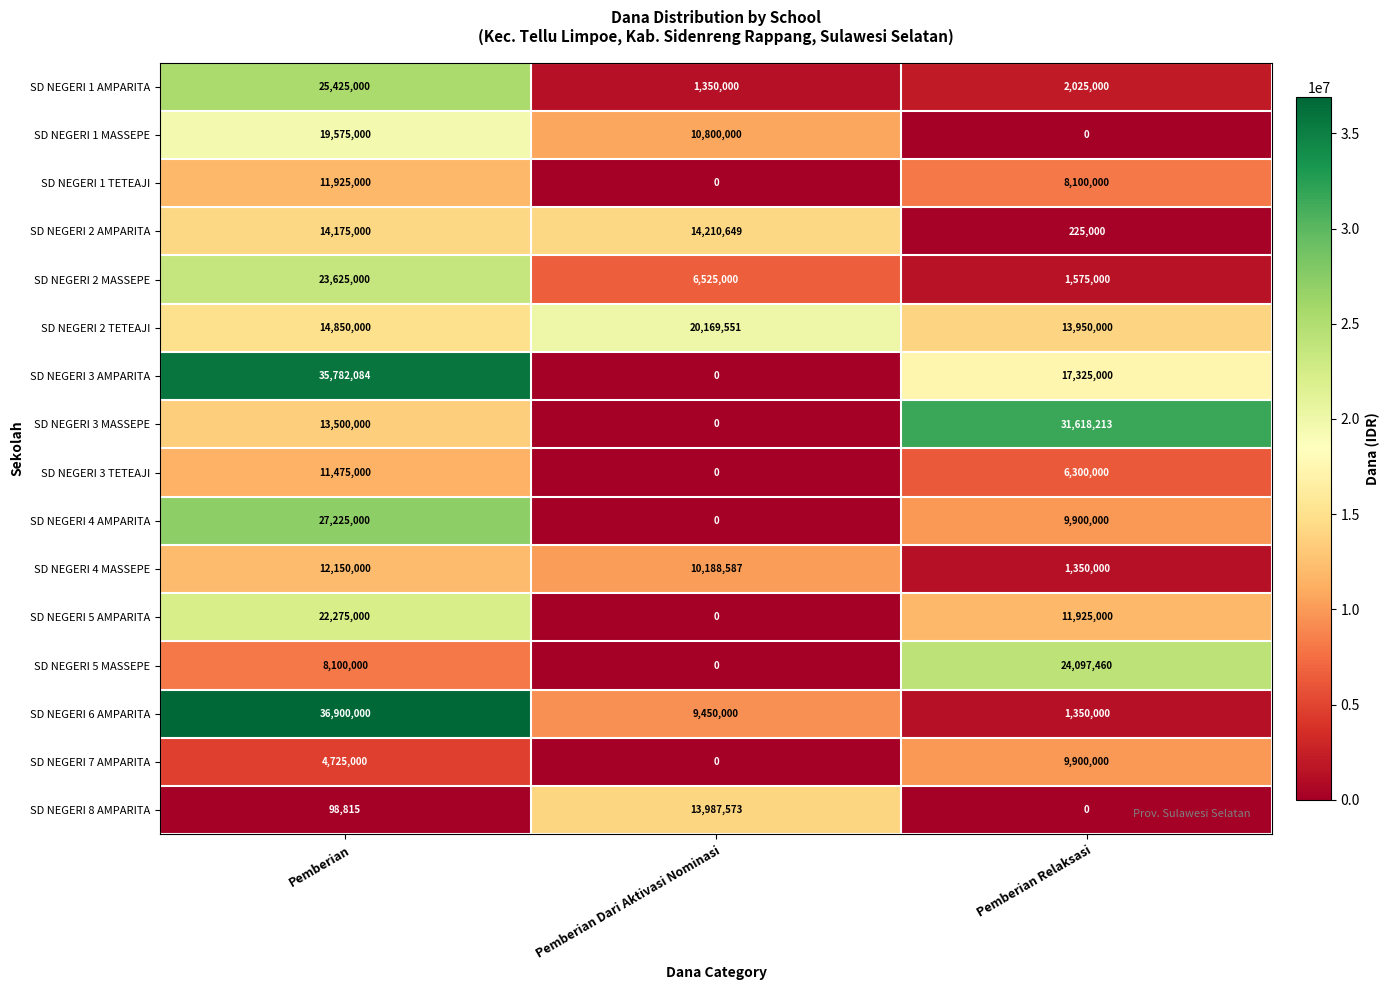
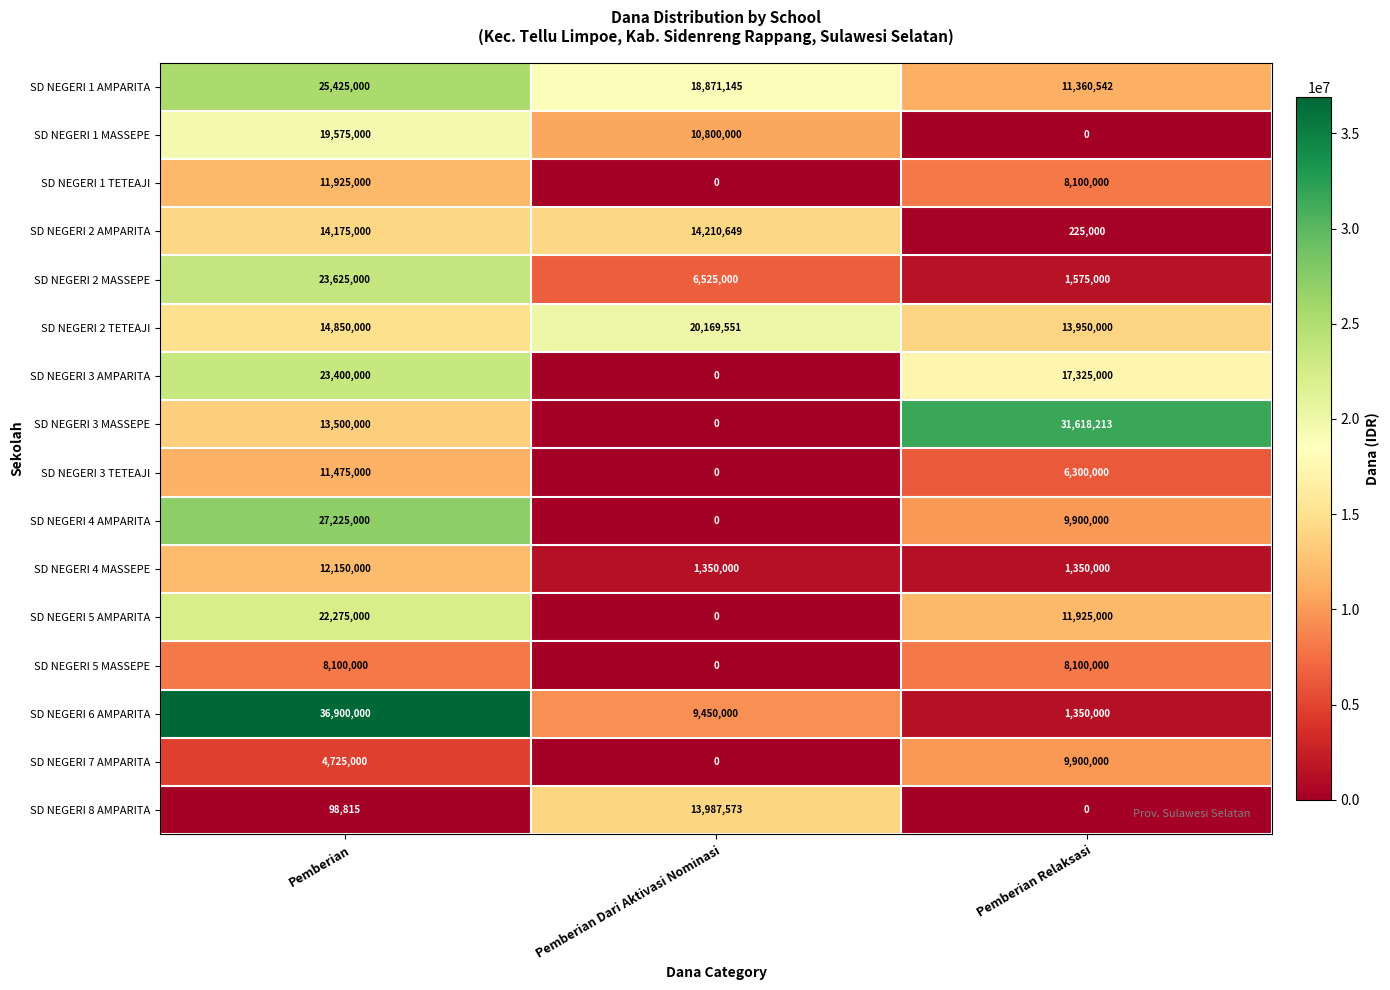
  {
    "SD NEGERI 1 AMPARITA": {
      "Pemberian": "25,425,000",
-     "Pemberian Dari Aktivasi Nominasi": "1,350,000",
-     "Pemberian Relaksasi": "2,025,000"
+     "Pemberian Dari Aktivasi Nominasi": "18,871,145",
+     "Pemberian Relaksasi": "11,360,542"
    },
    "SD NEGERI 1 MASSEPE": {
      "Pemberian": "19,575,000",
      "Pemberian Dari Aktivasi Nominasi": "10,800,000",
      "Pemberian Relaksasi": "0"
    },
    "SD NEGERI 1 TETEAJI": {
      "Pemberian": "11,925,000",
      "Pemberian Dari Aktivasi Nominasi": "0",
      "Pemberian Relaksasi": "8,100,000"
    },
    "SD NEGERI 2 AMPARITA": {
      "Pemberian": "14,175,000",
      "Pemberian Dari Aktivasi Nominasi": "14,210,649",
      "Pemberian Relaksasi": "225,000"
    },
    "SD NEGERI 2 MASSEPE": {
      "Pemberian": "23,625,000",
      "Pemberian Dari Aktivasi Nominasi": "6,525,000",
      "Pemberian Relaksasi": "1,575,000"
    },
    "SD NEGERI 2 TETEAJI": {
      "Pemberian": "14,850,000",
      "Pemberian Dari Aktivasi Nominasi": "20,169,551",
      "Pemberian Relaksasi": "13,950,000"
    },
    "SD NEGERI 3 AMPARITA": {
-     "Pemberian": "35,782,084",
+     "Pemberian": "23,400,000",
      "Pemberian Dari Aktivasi Nominasi": "0",
      "Pemberian Relaksasi": "17,325,000"
    },
    "SD NEGERI 3 MASSEPE": {
      "Pemberian": "13,500,000",
      "Pemberian Dari Aktivasi Nominasi": "0",
      "Pemberian Relaksasi": "31,618,213"
    },
    "SD NEGERI 3 TETEAJI": {
      "Pemberian": "11,475,000",
      "Pemberian Dari Aktivasi Nominasi": "0",
      "Pemberian Relaksasi": "6,300,000"
    },
    "SD NEGERI 4 AMPARITA": {
      "Pemberian": "27,225,000",
      "Pemberian Dari Aktivasi Nominasi": "0",
      "Pemberian Relaksasi": "9,900,000"
    },
    "SD NEGERI 4 MASSEPE": {
      "Pemberian": "12,150,000",
-     "Pemberian Dari Aktivasi Nominasi": "10,188,587",
+     "Pemberian Dari Aktivasi Nominasi": "1,350,000",
      "Pemberian Relaksasi": "1,350,000"
    },
    "SD NEGERI 5 AMPARITA": {
      "Pemberian": "22,275,000",
      "Pemberian Dari Aktivasi Nominasi": "0",
      "Pemberian Relaksasi": "11,925,000"
    },
    "SD NEGERI 5 MASSEPE": {
      "Pemberian": "8,100,000",
      "Pemberian Dari Aktivasi Nominasi": "0",
-     "Pemberian Relaksasi": "24,097,460"
+     "Pemberian Relaksasi": "8,100,000"
    },
    "SD NEGERI 6 AMPARITA": {
      "Pemberian": "36,900,000",
      "Pemberian Dari Aktivasi Nominasi": "9,450,000",
      "Pemberian Relaksasi": "1,350,000"
    },
    "SD NEGERI 7 AMPARITA": {
      "Pemberian": "4,725,000",
      "Pemberian Dari Aktivasi Nominasi": "0",
      "Pemberian Relaksasi": "9,900,000"
    },
    "SD NEGERI 8 AMPARITA": {
      "Pemberian": "98,815",
      "Pemberian Dari Aktivasi Nominasi": "13,987,573"
    }
  }
